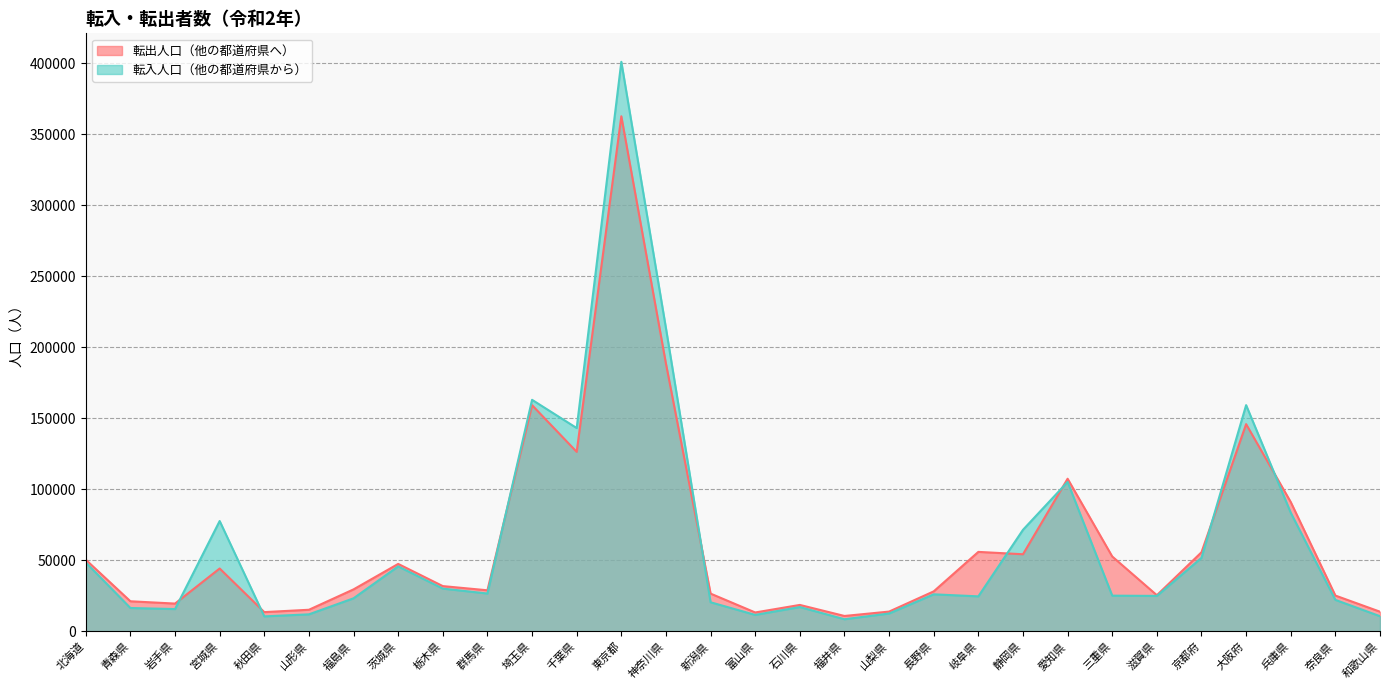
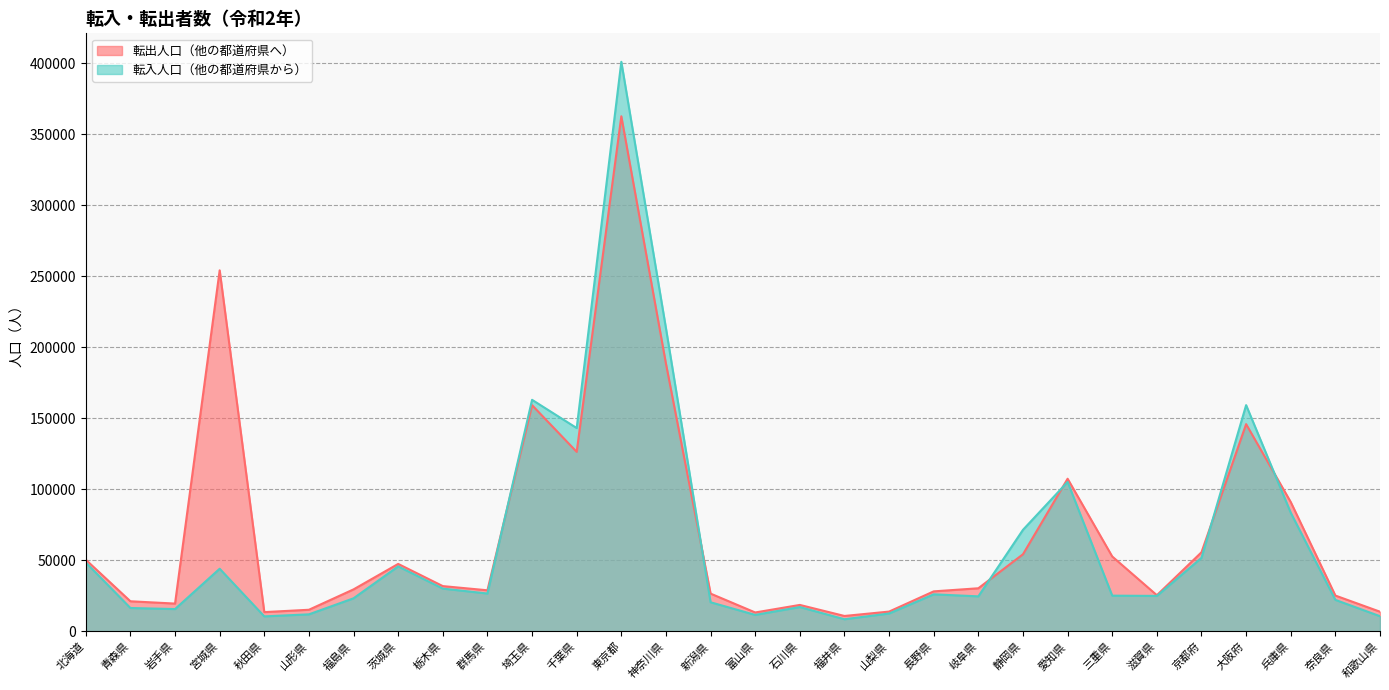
  {
    "転出人口（他の都道府県へ）": {
      "北海道": 50000,
      "青森県": 21000,
      "岩手県": 20000,
-     "宮城県": 44000,
+     "宮城県": 254000,
      "秋田県": 14000,
      "山形県": 15000,
      "福島県": 30000,
      "群馬県": 29000,
      "埼玉県": 159000,
      "千葉県": 126000,
      "東京都": 363000,
      "神奈川県": 189000,
      "新潟県": 27000,
      "福井県": 11000,
      "長野県": 28000,
-     "岐阜県": 56000,
+     "岐阜県": 30000,
      "静岡県": 54000,
      "愛知県": 107000,
      "三重県": 53000,
      "京都府": 56000,
      "大阪府": 146000,
      "兵庫県": 91000,
      "奈良県": 25000,
      "和歌山県": 14000
    },
    "転入人口（他の都道府県から）": {
      "北海道": 48000,
      "青森県": 16000,
      "岩手県": 16000,
-     "宮城県": 78000,
+     "宮城県": 44000,
      "秋田県": 11000,
      "山形県": 12000,
      "福島県": 23000,
      "群馬県": 27000,
      "埼玉県": 163000,
      "千葉県": 143000,
      "東京都": 401000,
      "神奈川県": 213000,
      "新潟県": 20000,
      "福井県": 8000,
      "長野県": 26000,
      "岐阜県": 25000,
      "静岡県": 71000,
      "愛知県": 105000,
      "三重県": 25000,
      "京都府": 52000,
      "大阪府": 159000,
      "兵庫県": 84000,
      "奈良県": 22000,
      "和歌山県": 11000
    }
  }
